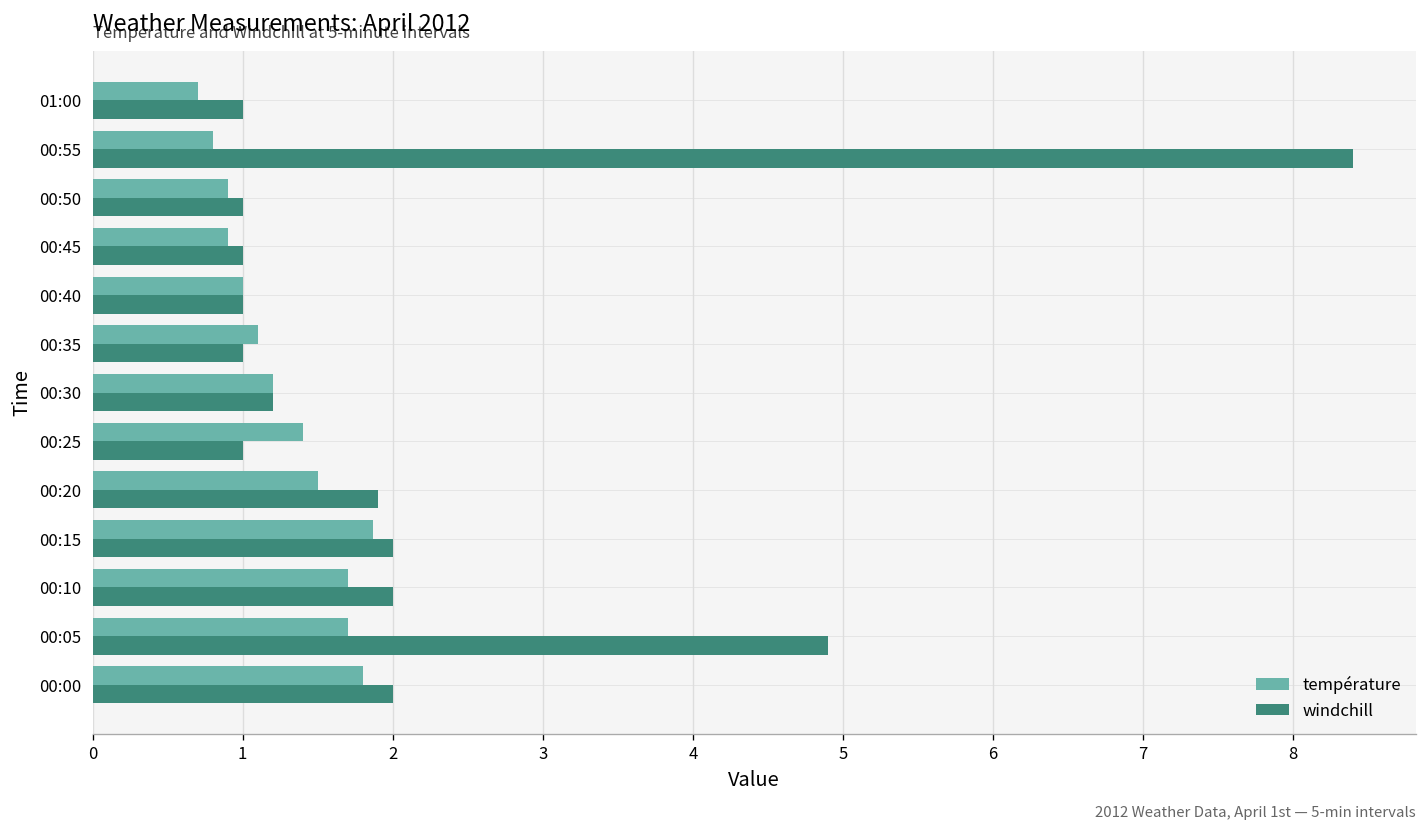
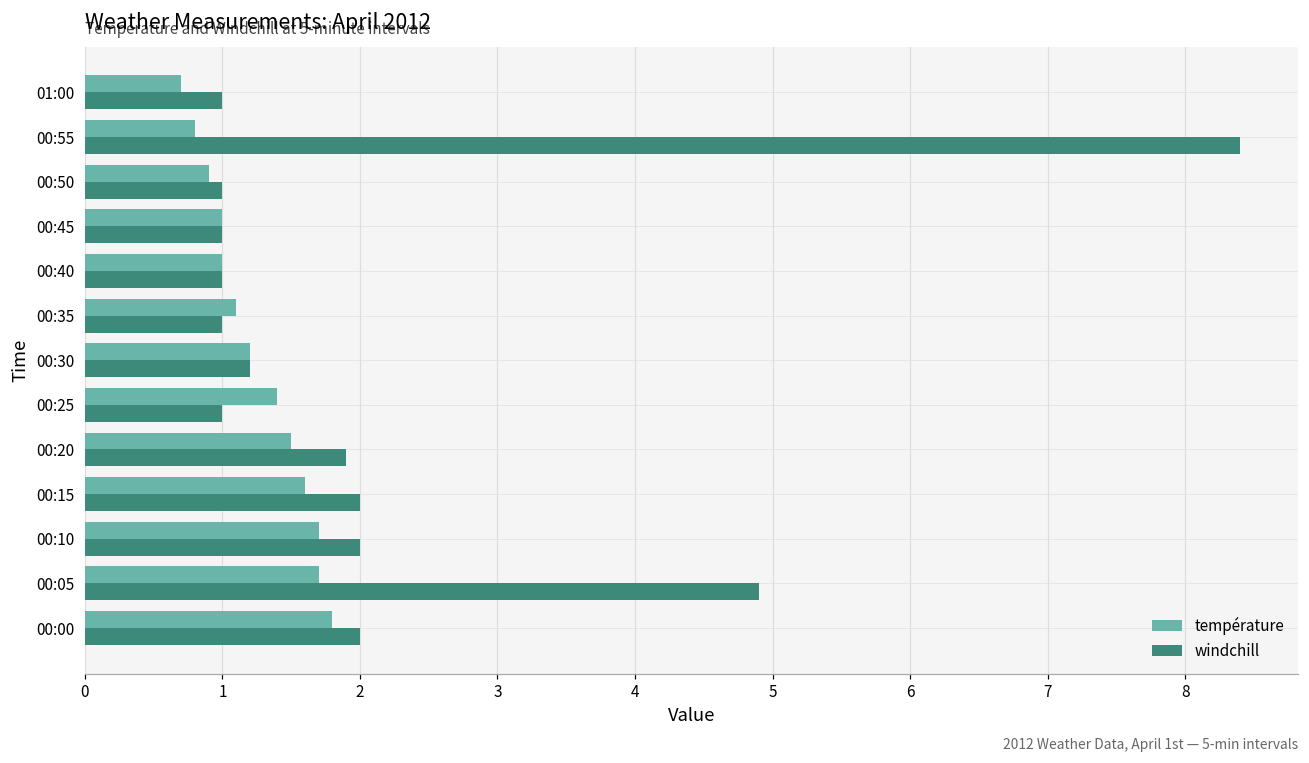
  {
    "température": {
      "01:00": 0.70,
      "00:55": 0.80,
      "00:50": 0.90,
-     "00:45": 0.9,
+     "00:45": 1.0,
      "00:40": 1.00,
      "00:35": 1.10,
      "00:30": 1.20,
      "00:25": 1.40,
      "00:20": 1.50,
-     "00:15": 1.87,
+     "00:15": 1.60,
      "00:10": 1.70,
      "00:05": 1.70,
      "00:00": 1.80
    },
    "windchill": {
      "01:00": 1.00,
      "00:55": 8.40,
      "00:50": 1.00,
      "00:45": 1.00,
      "00:40": 1.00,
      "00:35": 1.00,
      "00:30": 1.20,
      "00:25": 1.00,
      "00:20": 1.90,
      "00:15": 2.00,
      "00:10": 2.00,
      "00:05": 4.90,
      "00:00": 2.00
    }
  }
